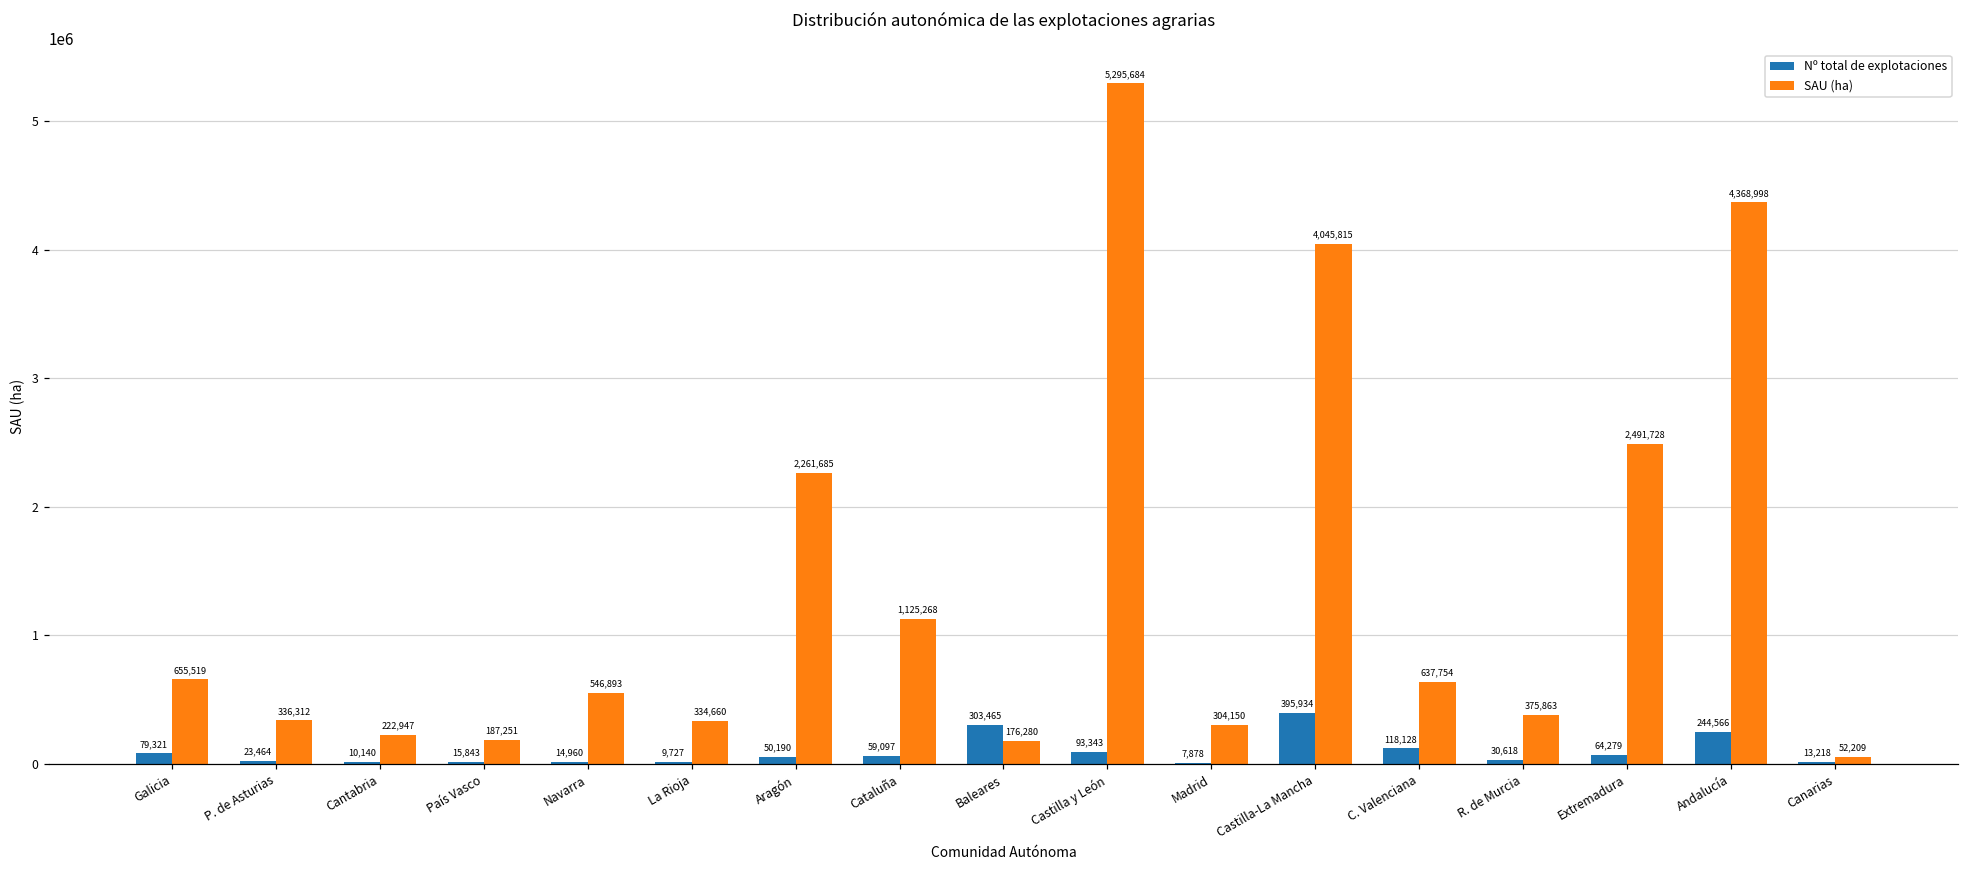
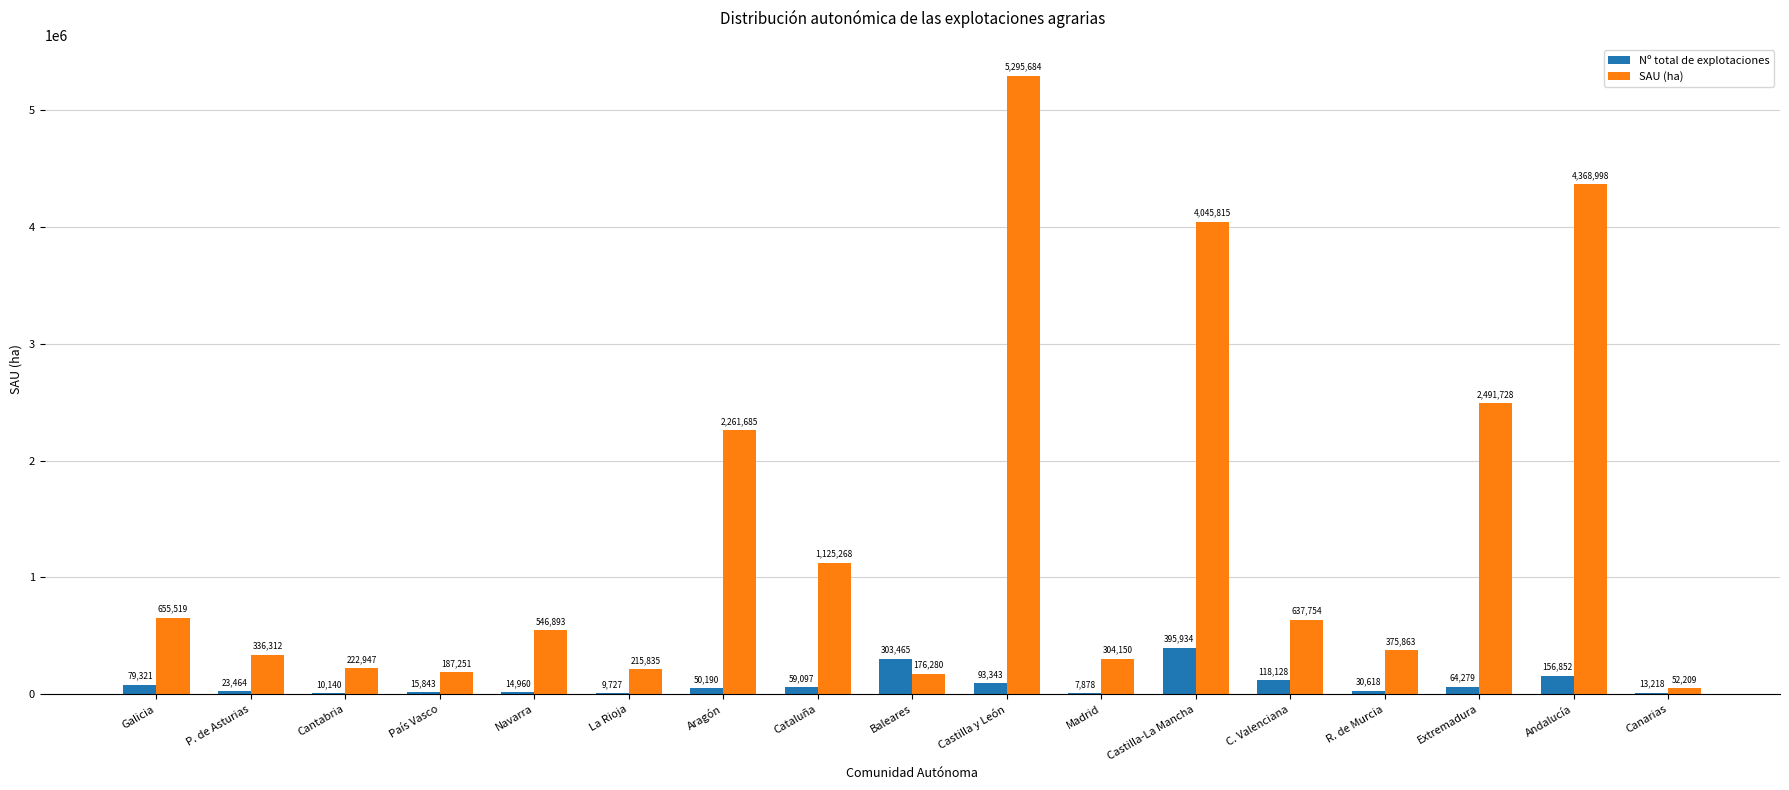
  {
    "Nº total de explotaciones": {
      "Galicia": "79,321",
      "P. de Asturias": "23,464",
      "Cantabria": "10,140",
      "País Vasco": "15,843",
      "Navarra": "14,960",
      "La Rioja": "9,727",
      "Aragón": "50,190",
      "Cataluña": "59,097",
      "Baleares": "303,465",
      "Castilla y León": "93,343",
      "Madrid": "7,878",
      "Castilla-La Mancha": "395,934",
      "C. Valenciana": "118,128",
      "R. de Murcia": "30,618",
      "Extremadura": "64,279",
-     "Andalucía": "244,566",
+     "Andalucía": "156,852",
      "Canarias": "13,218"
    },
    "SAU (ha)": {
      "Galicia": "655,519",
      "P. de Asturias": "336,312",
      "Cantabria": "222,947",
      "País Vasco": "187,251",
      "Navarra": "546,893",
-     "La Rioja": "334,660",
+     "La Rioja": "215,835",
      "Aragón": "2,261,685",
      "Cataluña": "1,125,268",
      "Baleares": "176,280",
      "Castilla y León": "5,295,684",
      "Madrid": "304,150",
      "Castilla-La Mancha": "4,045,815",
      "C. Valenciana": "637,754",
      "R. de Murcia": "375,863",
      "Extremadura": "2,491,728",
      "Andalucía": "4,368,998",
      "Canarias": "52,209"
    }
  }
